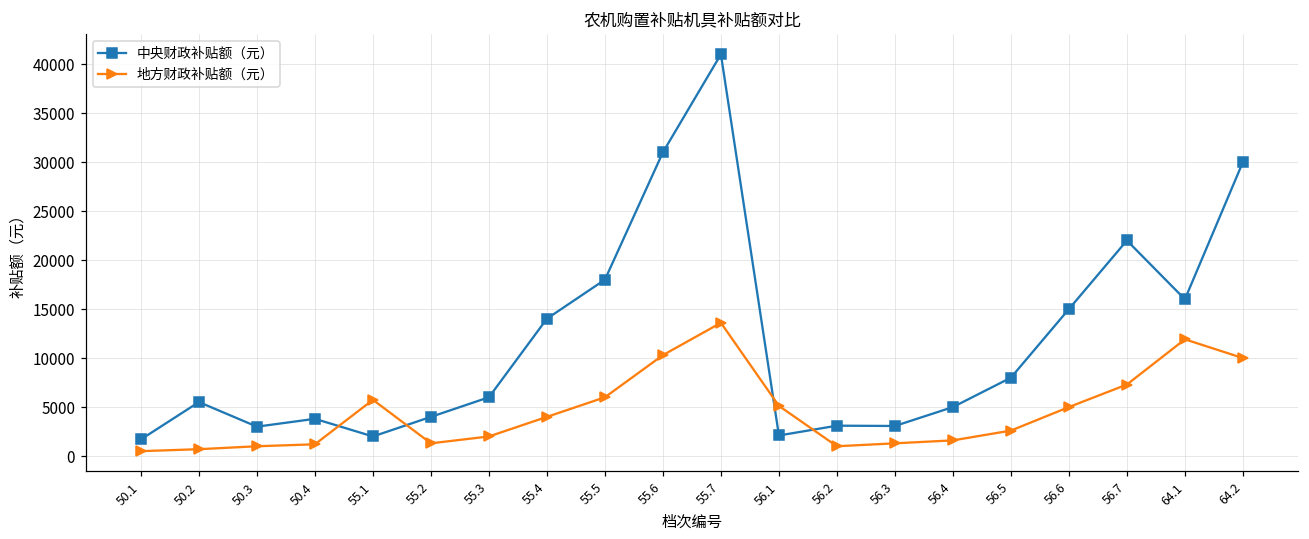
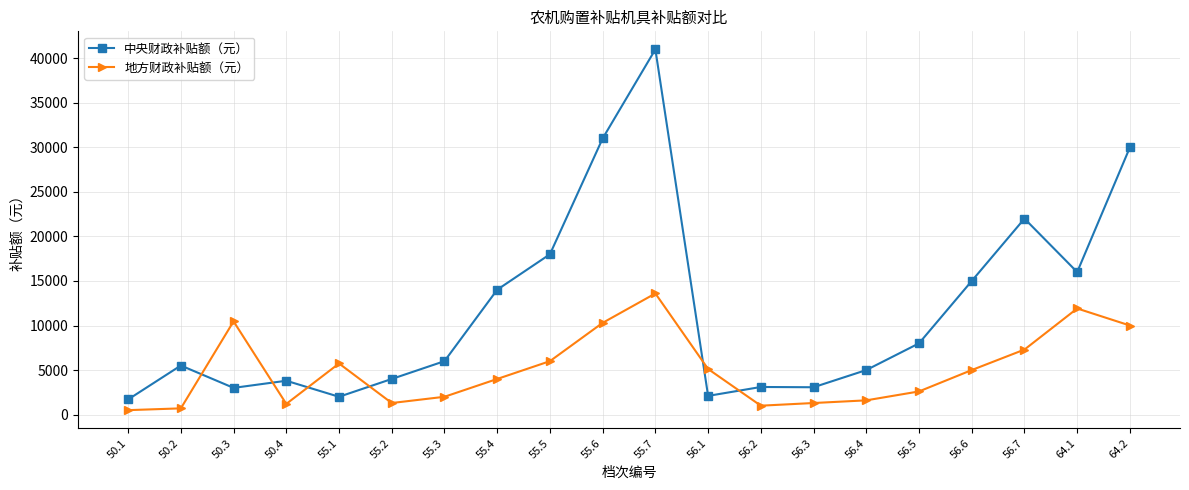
  {
    "中央财政补贴额（元）": {
      "50.1": 2000,
      "50.2": 6000,
      "50.3": 3000,
      "50.4": 4000,
      "55.1": 2000,
      "55.2": 4000,
      "55.3": 6000,
      "55.4": 14000,
      "55.5": 18000,
      "55.6": 31000,
      "55.7": 41000,
      "56.1": 2000,
      "56.2": 3000,
      "56.3": 3000,
      "56.4": 5000,
      "56.5": 8000,
      "56.6": 15000,
      "56.7": 22000,
      "64.1": 16000,
      "64.2": 30000
    },
    "地方财政补贴额（元）": {
      "50.1": 1000,
      "50.2": 1000,
-     "50.3": 1000,
+     "50.3": 10000,
      "50.4": 1000,
      "55.1": 6000,
      "55.2": 1000,
      "55.3": 2000,
      "55.4": 4000,
      "55.5": 6000,
      "55.6": 10000,
      "55.7": 14000,
      "56.1": 5000,
      "56.2": 1000,
      "56.3": 1000,
      "56.4": 2000,
      "56.5": 3000,
      "56.6": 5000,
      "56.7": 7000,
      "64.1": 12000,
      "64.2": 10000
    }
  }
